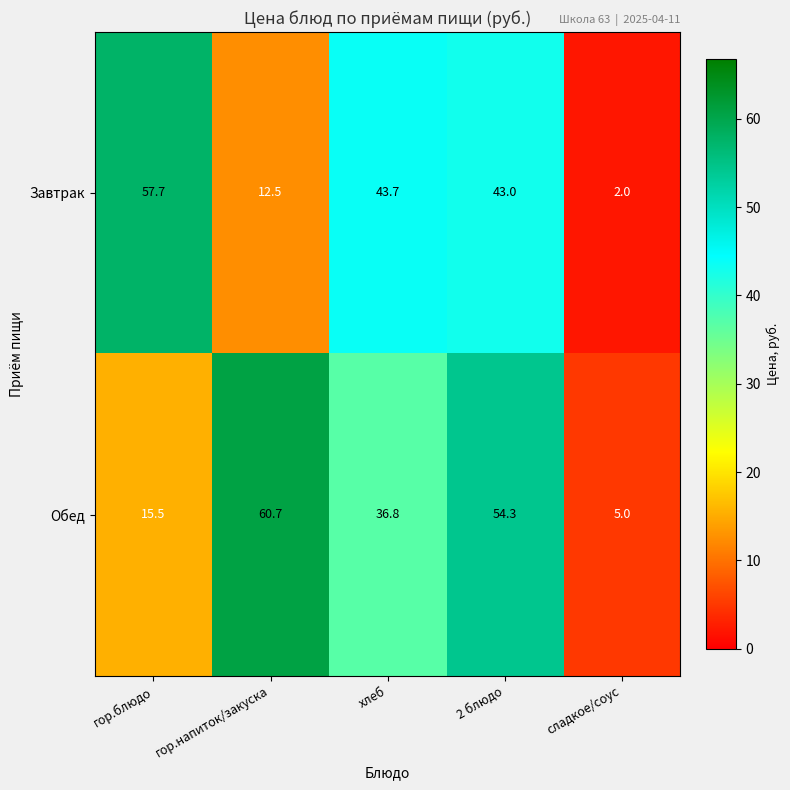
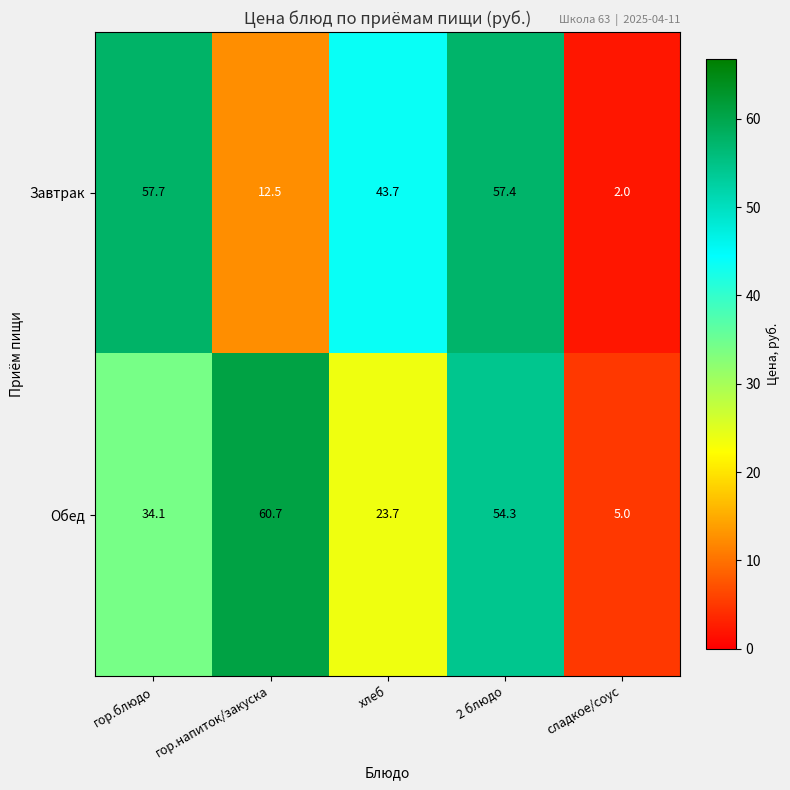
  {
    "Завтрак": {
      "гор.блюдо": 57.7,
      "гор.напиток/закуска": 12.5,
      "хлеб": 43.7,
-     "2 блюдо": 43.0,
+     "2 блюдо": 57.4,
      "сладкое/соус": 2.0
    },
    "Обед": {
-     "гор.блюдо": 15.5,
+     "гор.блюдо": 34.1,
      "гор.напиток/закуска": 60.7,
-     "хлеб": 36.8,
+     "хлеб": 23.7,
      "2 блюдо": 54.3,
      "сладкое/соус": 5.0
    }
  }
